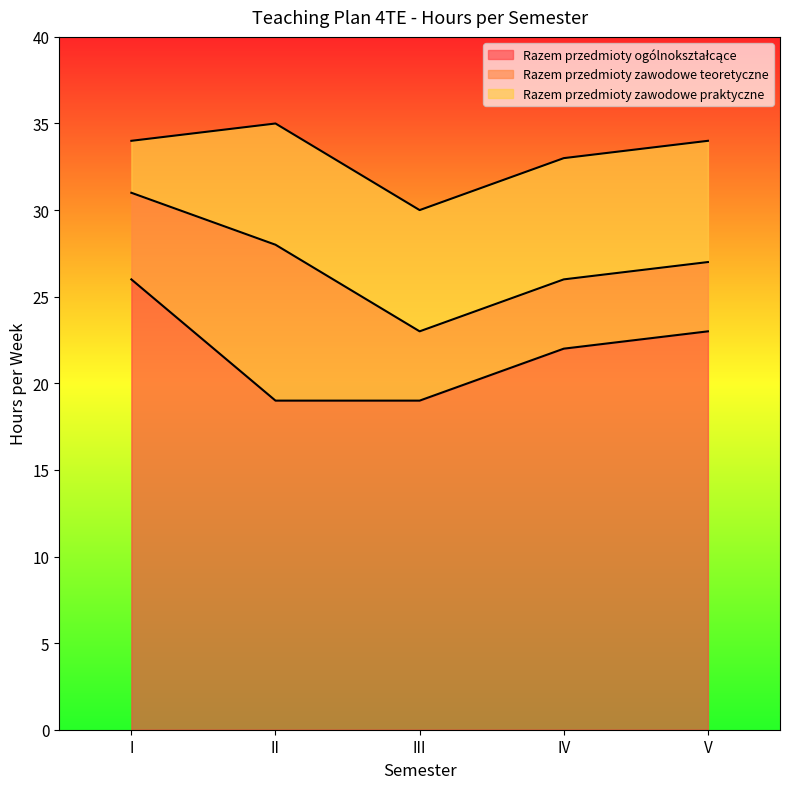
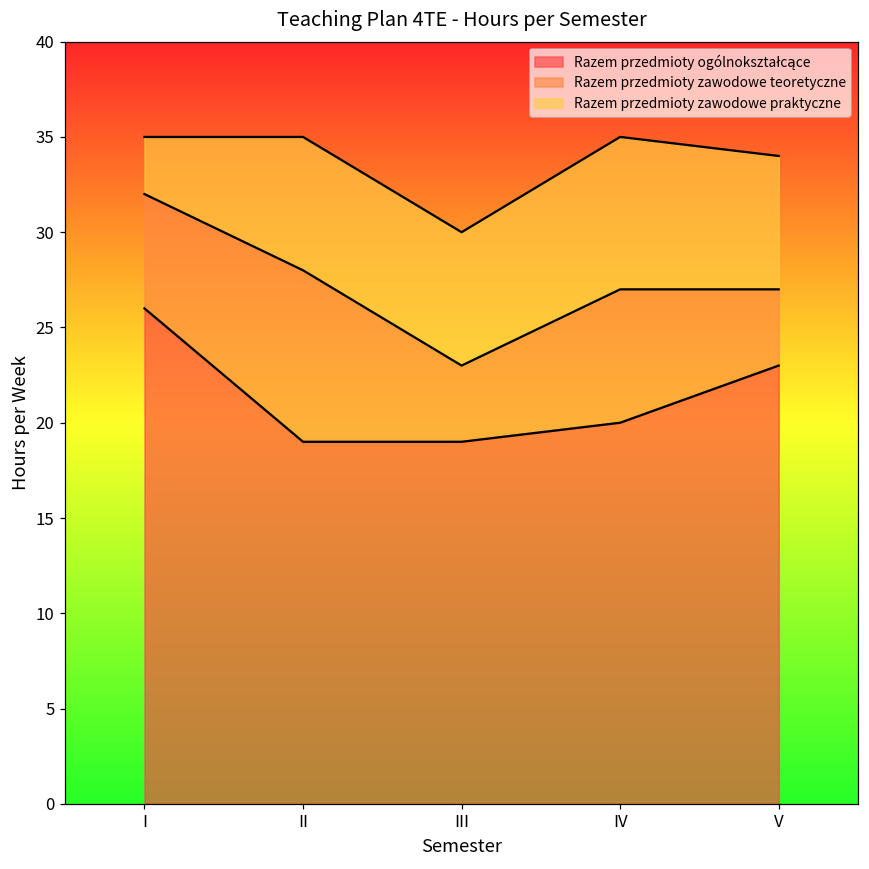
  {
    "Razem przedmioty ogólnokształcące": {
      "I": 26,
      "II": 19,
      "III": 19,
-     "IV": 22,
+     "IV": 20,
      "V": 23
    },
    "Razem przedmioty zawodowe teoretyczne": {
-     "I": 5,
+     "I": 6,
      "II": 9,
      "III": 4,
-     "IV": 4,
+     "IV": 7,
      "V": 4
    },
    "Razem przedmioty zawodowe praktyczne": {
      "I": 3,
      "II": 7,
      "III": 7,
-     "IV": 7,
+     "IV": 8,
      "V": 7
    }
  }
